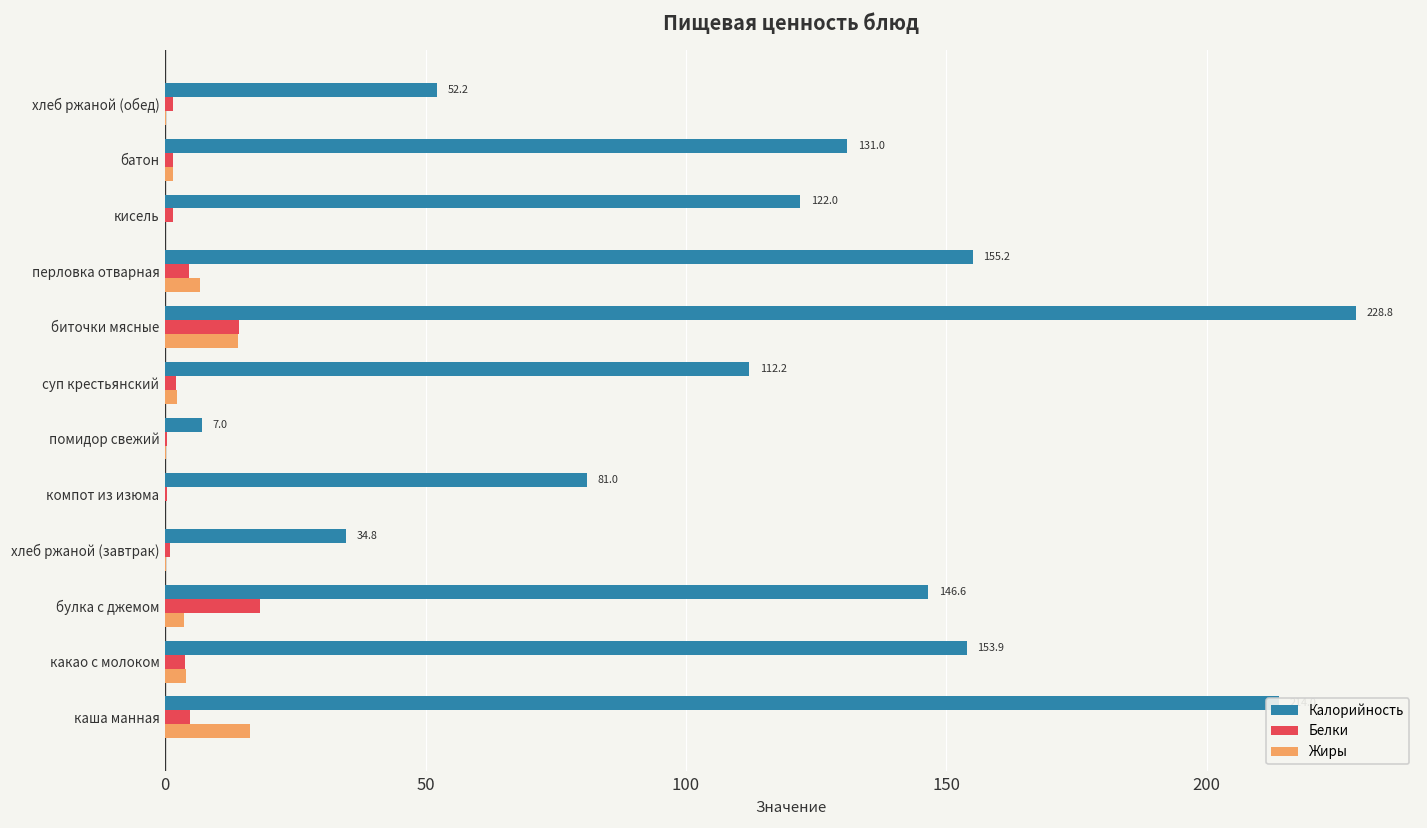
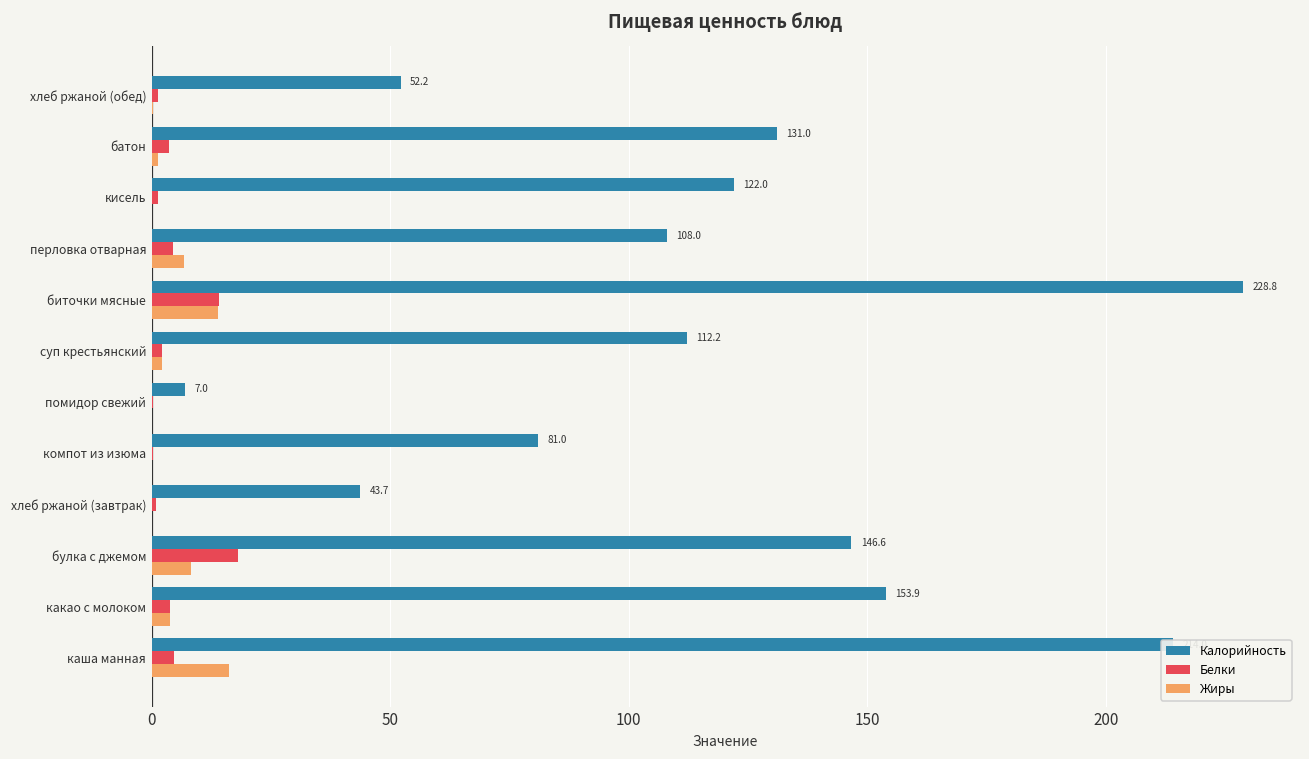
  {
    "Калорийность": {
      "хлеб ржаной (обед)": 52.2,
      "батон": 131.0,
      "кисель": 122.0,
-     "перловка отварная": 155.2,
+     "перловка отварная": 108.0,
      "биточки мясные": 228.8,
      "суп крестьянский": 112.2,
      "помидор свежий": 7.0,
      "компот из изюма": 81.0,
-     "хлеб ржаной (завтрак)": 34.8,
+     "хлеб ржаной (завтрак)": 43.7,
      "булка с джемом": 146.6,
      "какао с молоком": 153.9
    },
    "Белки": {
      "хлеб ржаной (обед)": 1,
-     "батон": 1,
+     "батон": 4,
      "кисель": 1,
      "перловка отварная": 5,
      "биточки мясные": 14,
      "суп крестьянский": 2,
      "хлеб ржаной (завтрак)": 1,
      "булка с джемом": 18,
      "какао с молоком": 4,
      "каша манная": 5
    },
    "Жиры": {
      "батон": 1,
      "кисель": 0,
      "перловка отварная": 7,
      "биточки мясные": 14,
      "суп крестьянский": 2,
      "компот из изюма": 0,
-     "булка с джемом": 4,
+     "булка с джемом": 8,
      "какао с молоком": 4,
      "каша манная": 16
    }
  }
